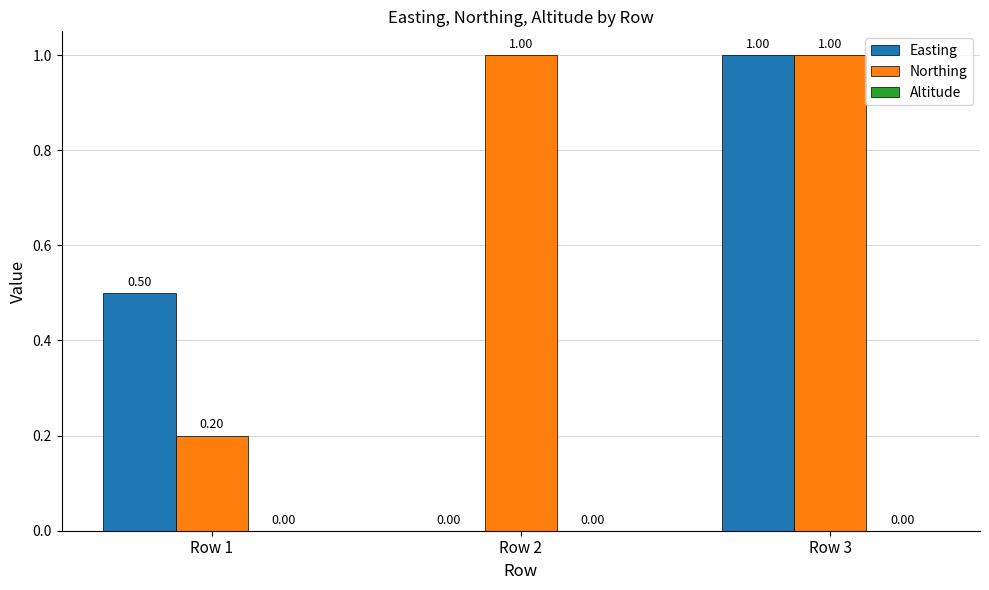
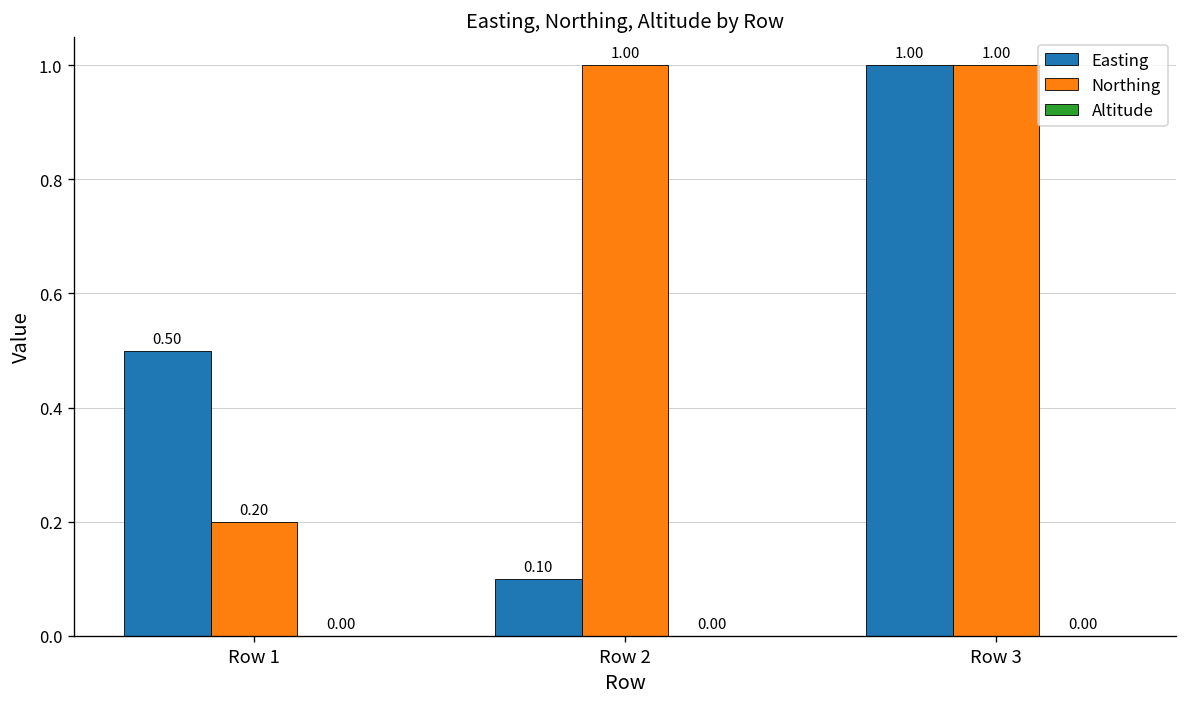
  {
    "Easting": {
      "Row 1": 0.50,
-     "Row 2": 0.00,
+     "Row 2": 0.10,
      "Row 3": 1.00
    },
    "Northing": {
      "Row 1": 0.20,
      "Row 2": 1.00,
      "Row 3": 1.00
    },
    "Altitude": {
      "Row 1": 0.00,
      "Row 2": 0.00,
      "Row 3": 0.00
    }
  }
